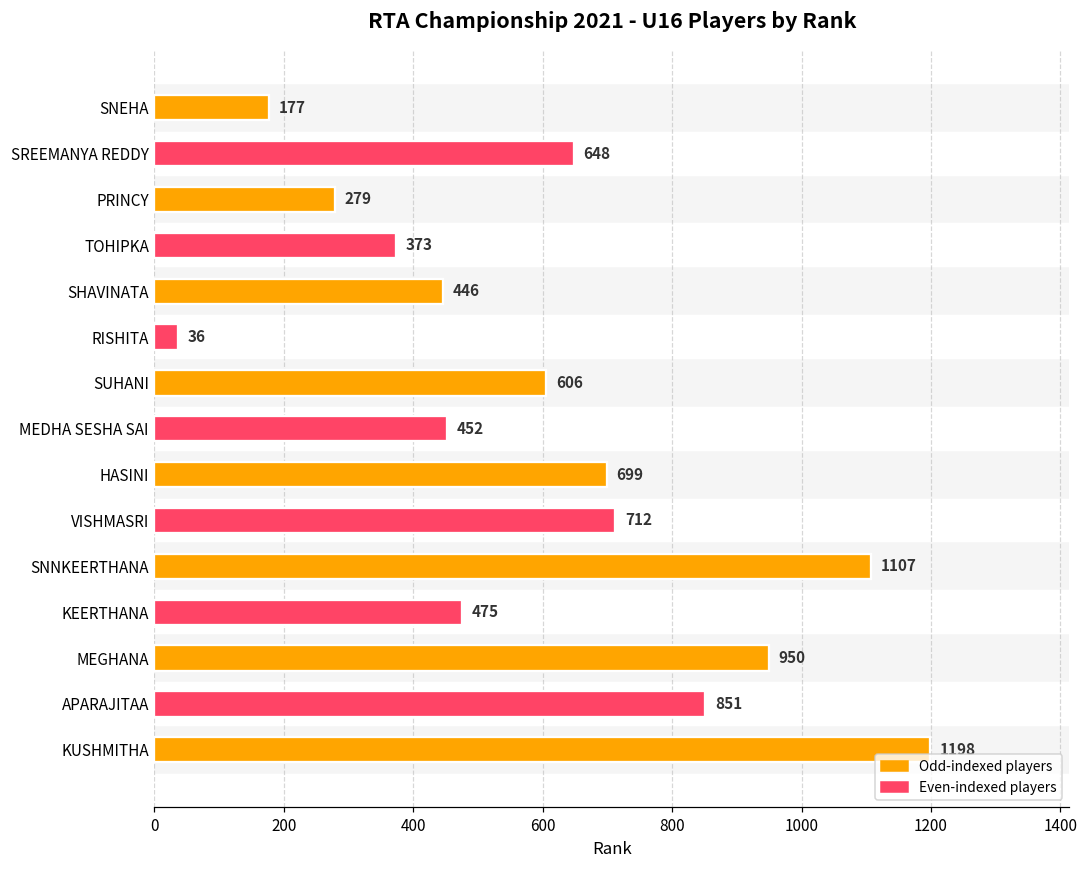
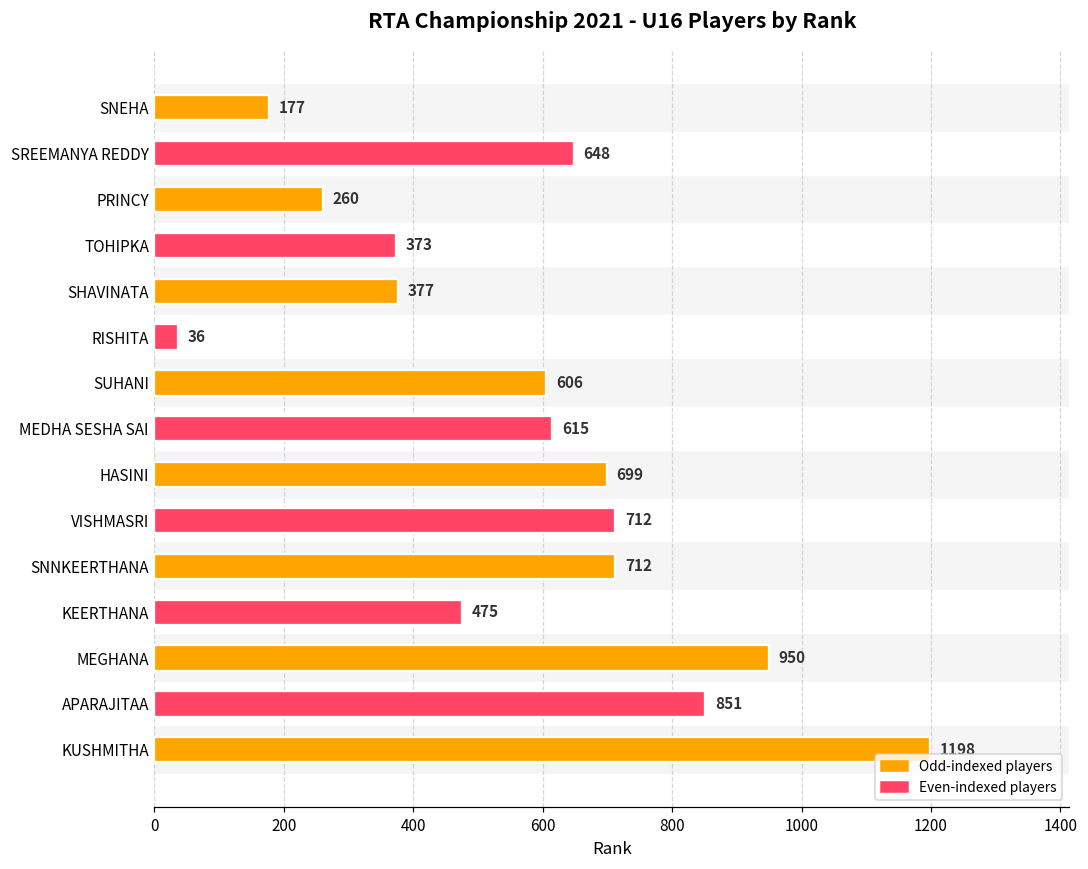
  {
    "SNEHA": 177,
    "SREEMANYA REDDY": 648,
-   "PRINCY": 279,
+   "PRINCY": 260,
    "TOHIPKA": 373,
-   "SHAVINATA": 446,
+   "SHAVINATA": 377,
    "RISHITA": 36,
    "SUHANI": 606,
-   "MEDHA SESHA SAI": 452,
+   "MEDHA SESHA SAI": 615,
    "HASINI": 699,
    "VISHMASRI": 712,
-   "SNNKEERTHANA": 1107,
+   "SNNKEERTHANA": 712,
    "KEERTHANA": 475,
    "MEGHANA": 950,
    "APARAJITAA": 851
  }
